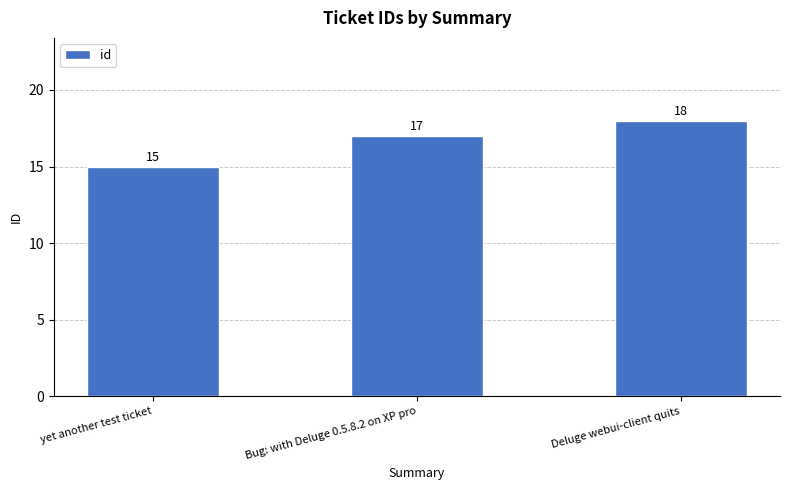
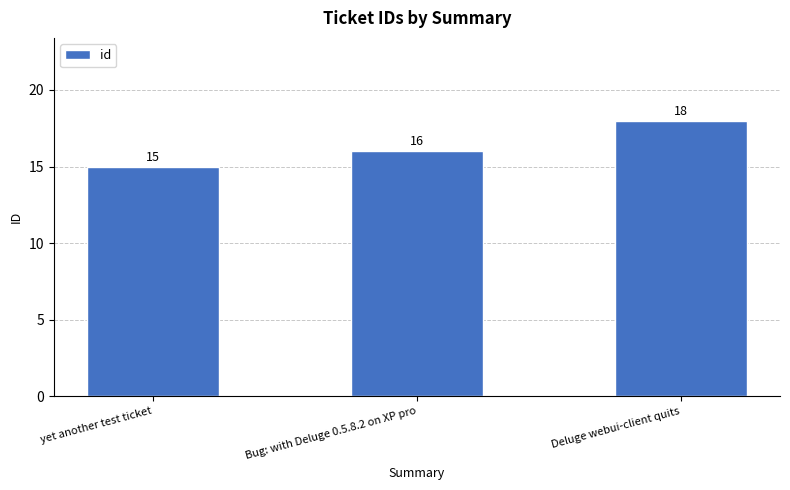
  {
    "yet another test ticket": 15,
-   "Bug: with Deluge 0.5.8.2 on XP pro": 17,
+   "Bug: with Deluge 0.5.8.2 on XP pro": 16,
    "Deluge webui-client quits": 18
  }
